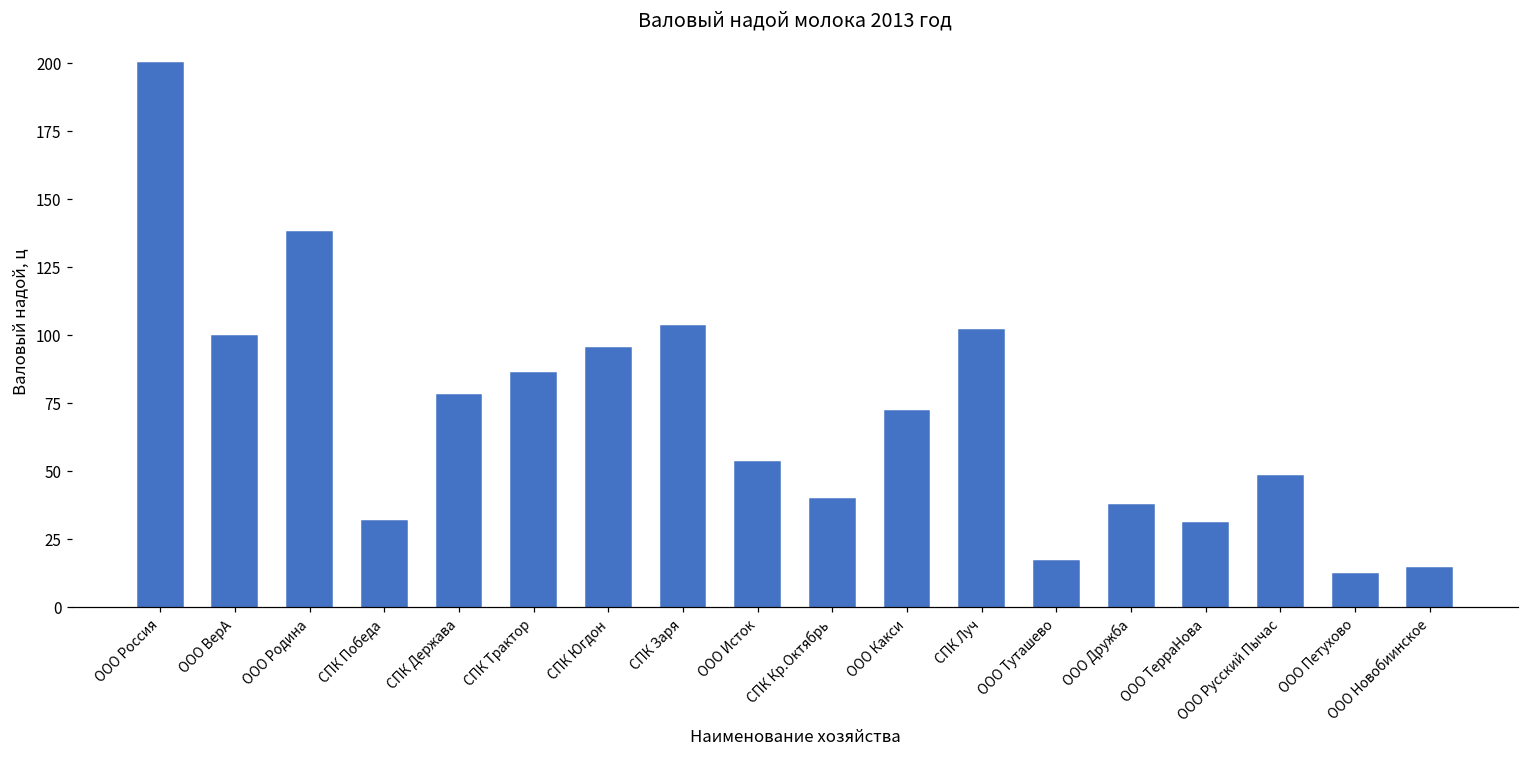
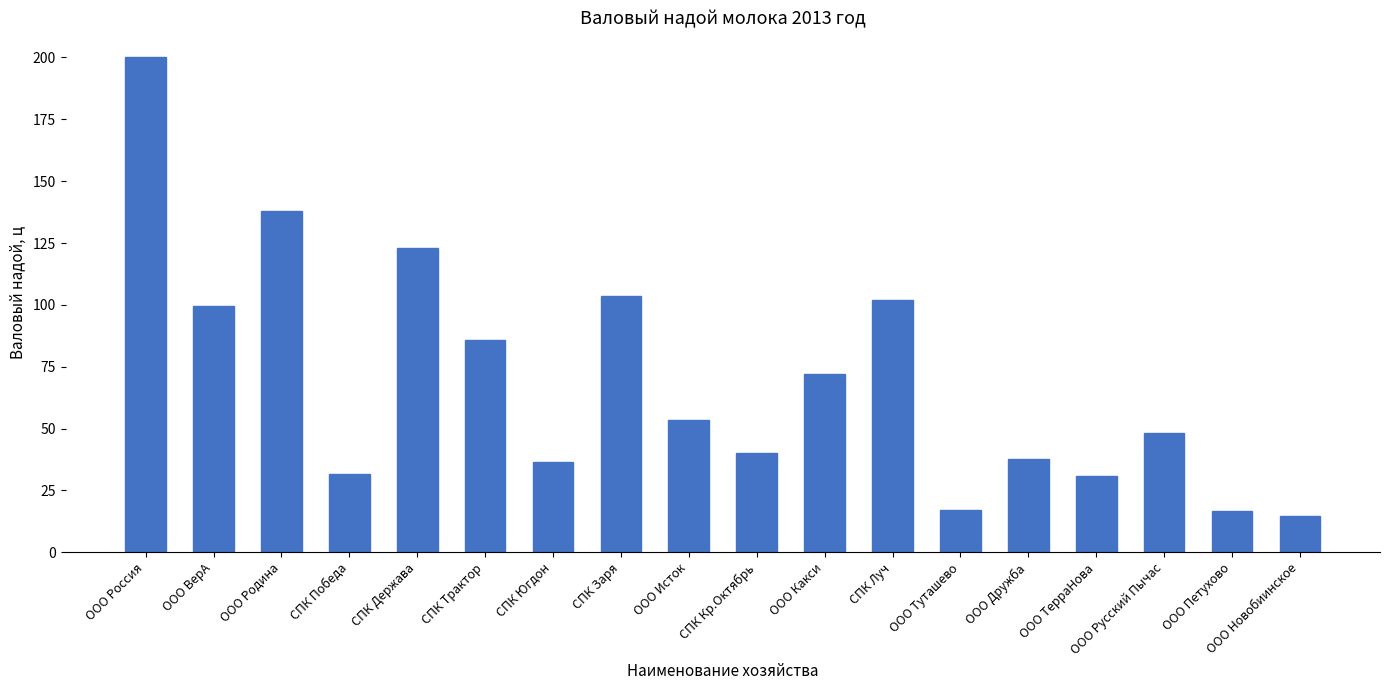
  {
    "ООО Россия": 200,
    "ООО ВерА": 100,
    "ООО Родина": 138,
    "СПК Победа": 32,
-   "СПК Держава": 78,
+   "СПК Держава": 123,
    "СПК Трактор": 86,
-   "СПК Югдон": 95,
+   "СПК Югдон": 36,
    "СПК Заря": 104,
    "ООО Исток": 53,
    "СПК Кр.Октябрь": 40,
    "ООО Какси": 72,
    "СПК Луч": 102,
    "ООО Туташево": 17,
    "ООО Дружба": 38,
    "ООО ТерраНова": 31,
    "ООО Русский Пычас": 48,
-   "ООО Петухово": 12,
+   "ООО Петухово": 17,
    "ООО Новобиинское": 15
  }
